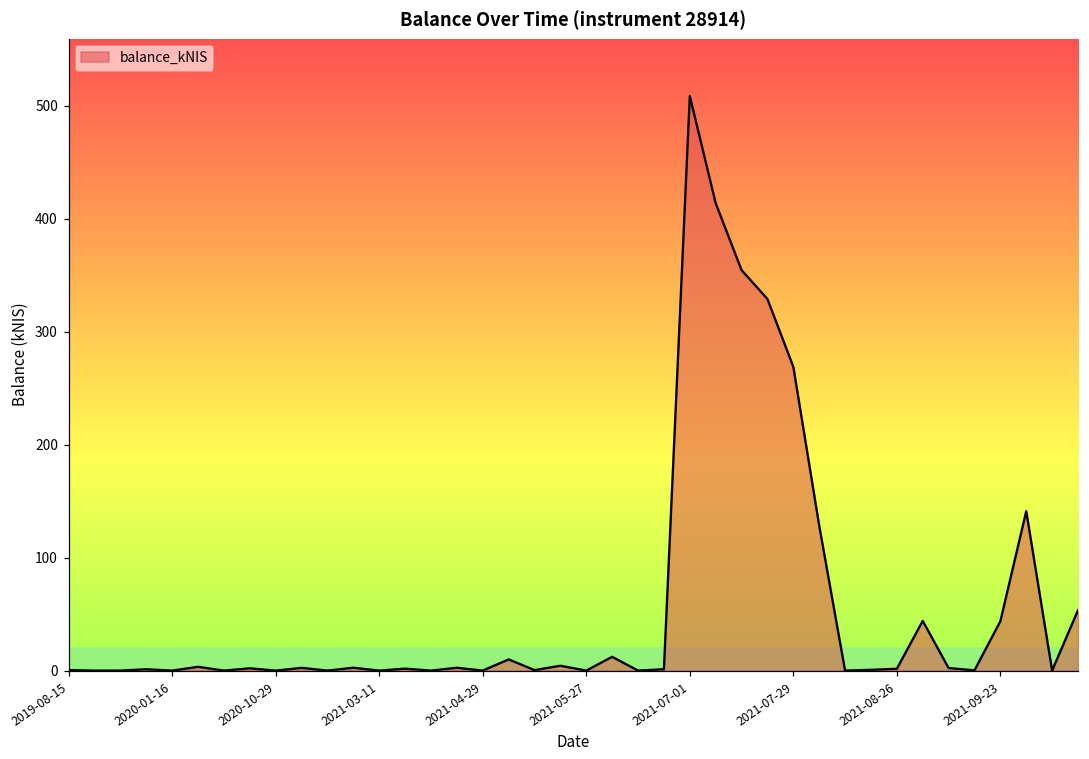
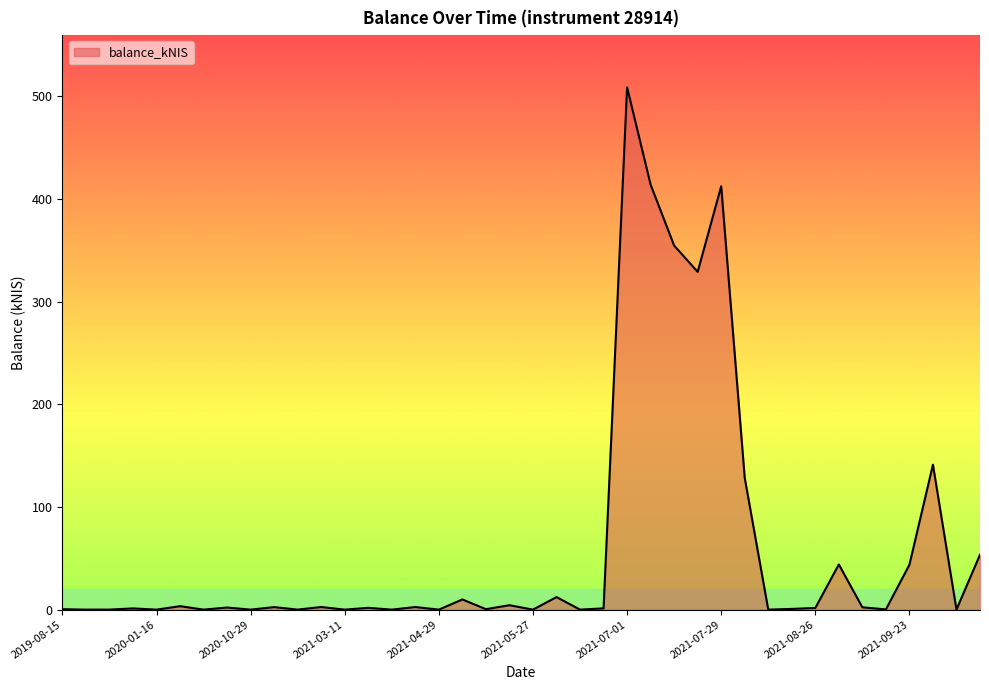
  {
    "2021-07-01": 509,
-   "2021-07-29": 269,
+   "2021-07-29": 412,
    "2021-09-23": 44
  }
